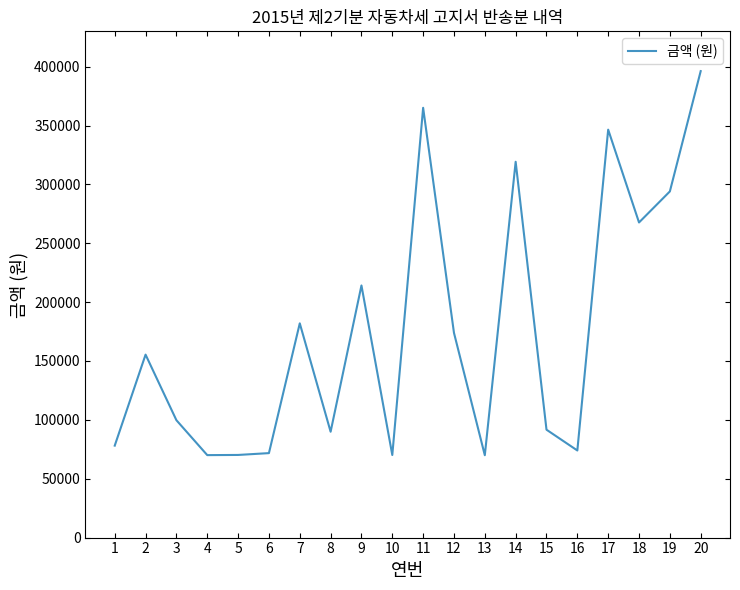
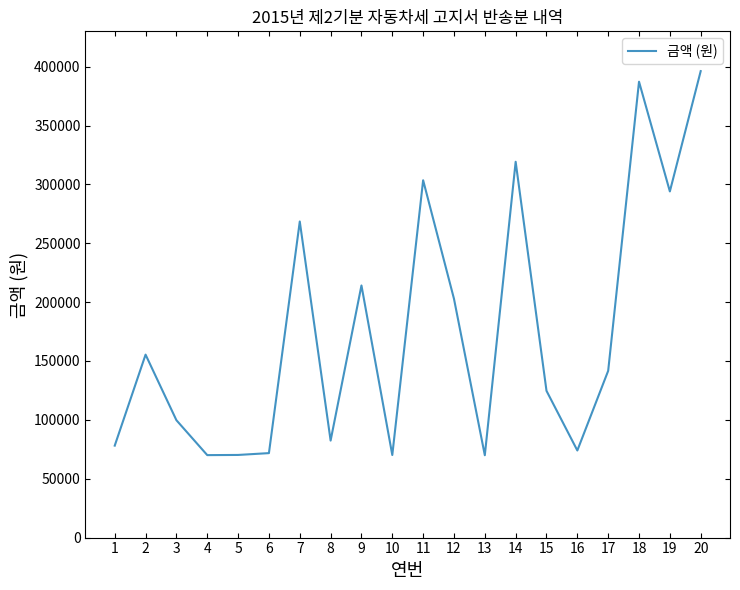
  {
    "1": 78000,
    "2": 155000,
    "3": 100000,
    "4": 70000,
    "5": 70000,
    "6": 72000,
-   "7": 182000,
-   "8": 90000,
+   "7": 268000,
+   "8": 82000,
    "9": 214000,
    "10": 70000,
-   "11": 365000,
-   "12": 174000,
+   "11": 304000,
+   "12": 203000,
    "13": 70000,
    "14": 319000,
-   "15": 92000,
+   "15": 125000,
    "16": 74000,
-   "17": 346000,
-   "18": 268000,
+   "17": 142000,
+   "18": 387000,
    "19": 294000,
    "20": 396000
  }
